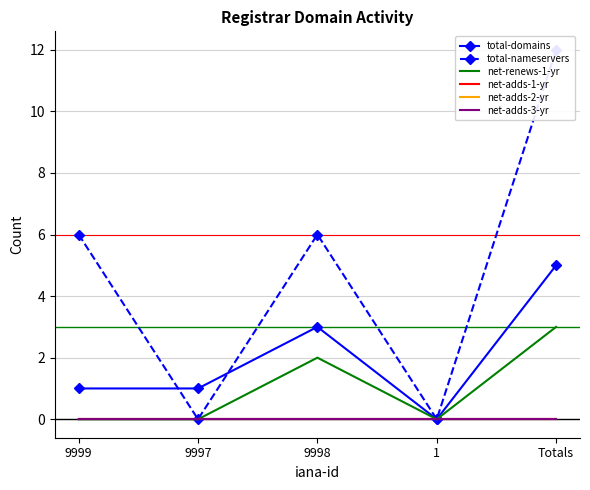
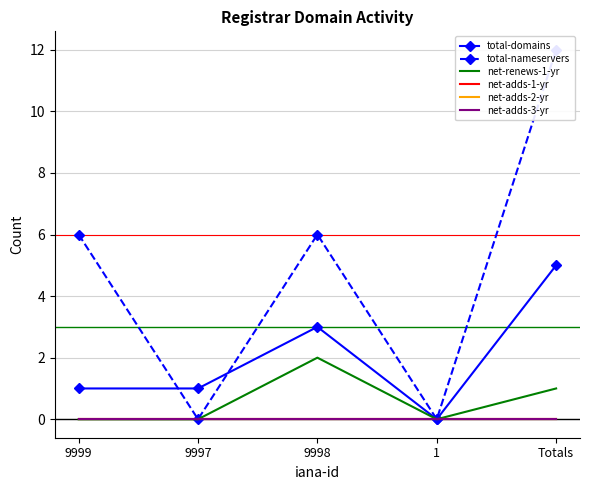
  {
    "net-renews-1-yr": {
      "9998": 2,
-     "Totals": 3
+     "Totals": 1
    },
    "net-adds-3-yr": {
      "9998": 0,
      "Totals": 0
    }
  }
